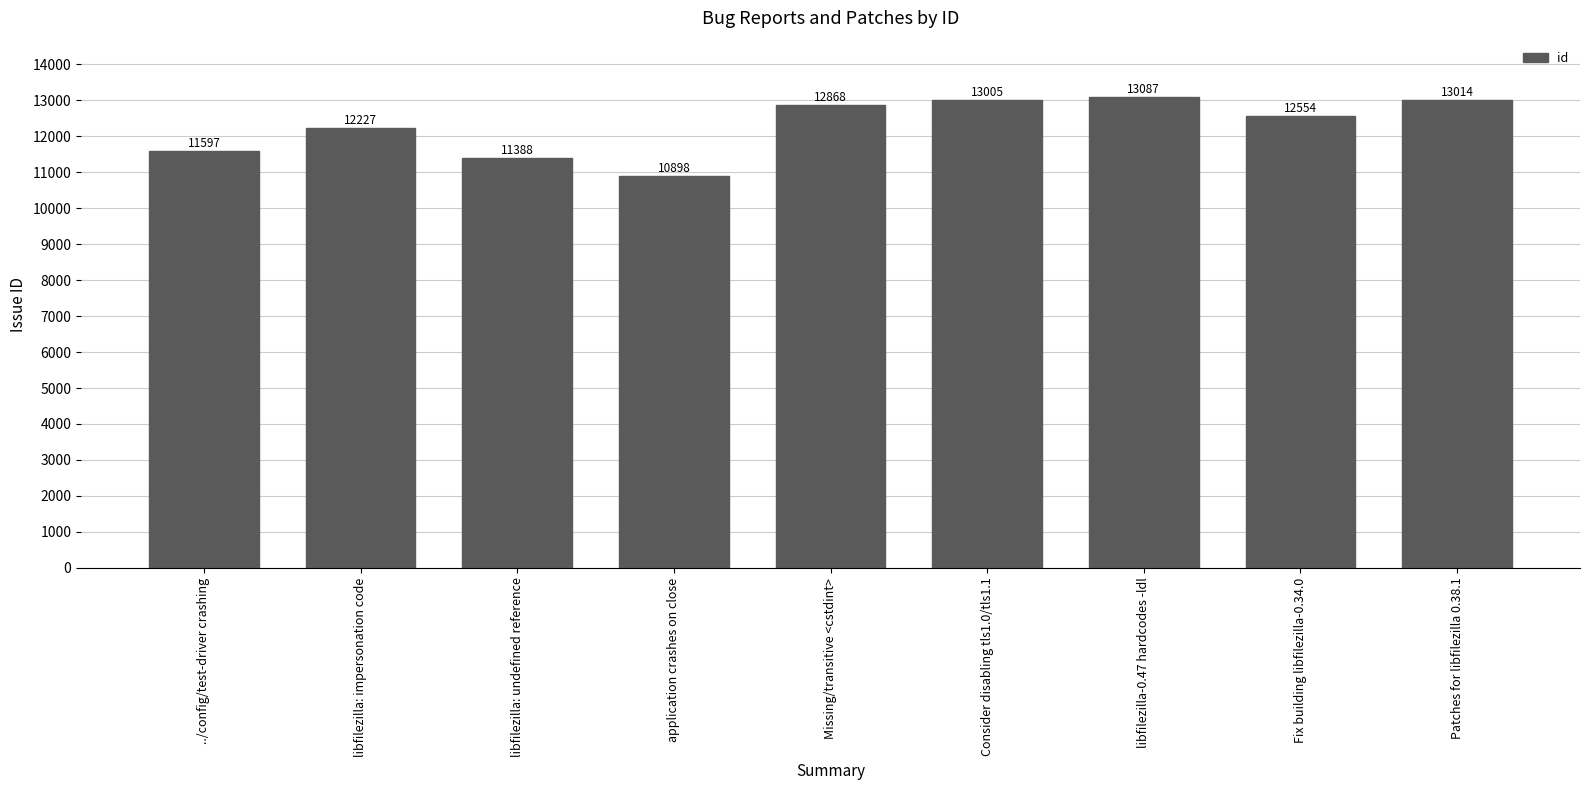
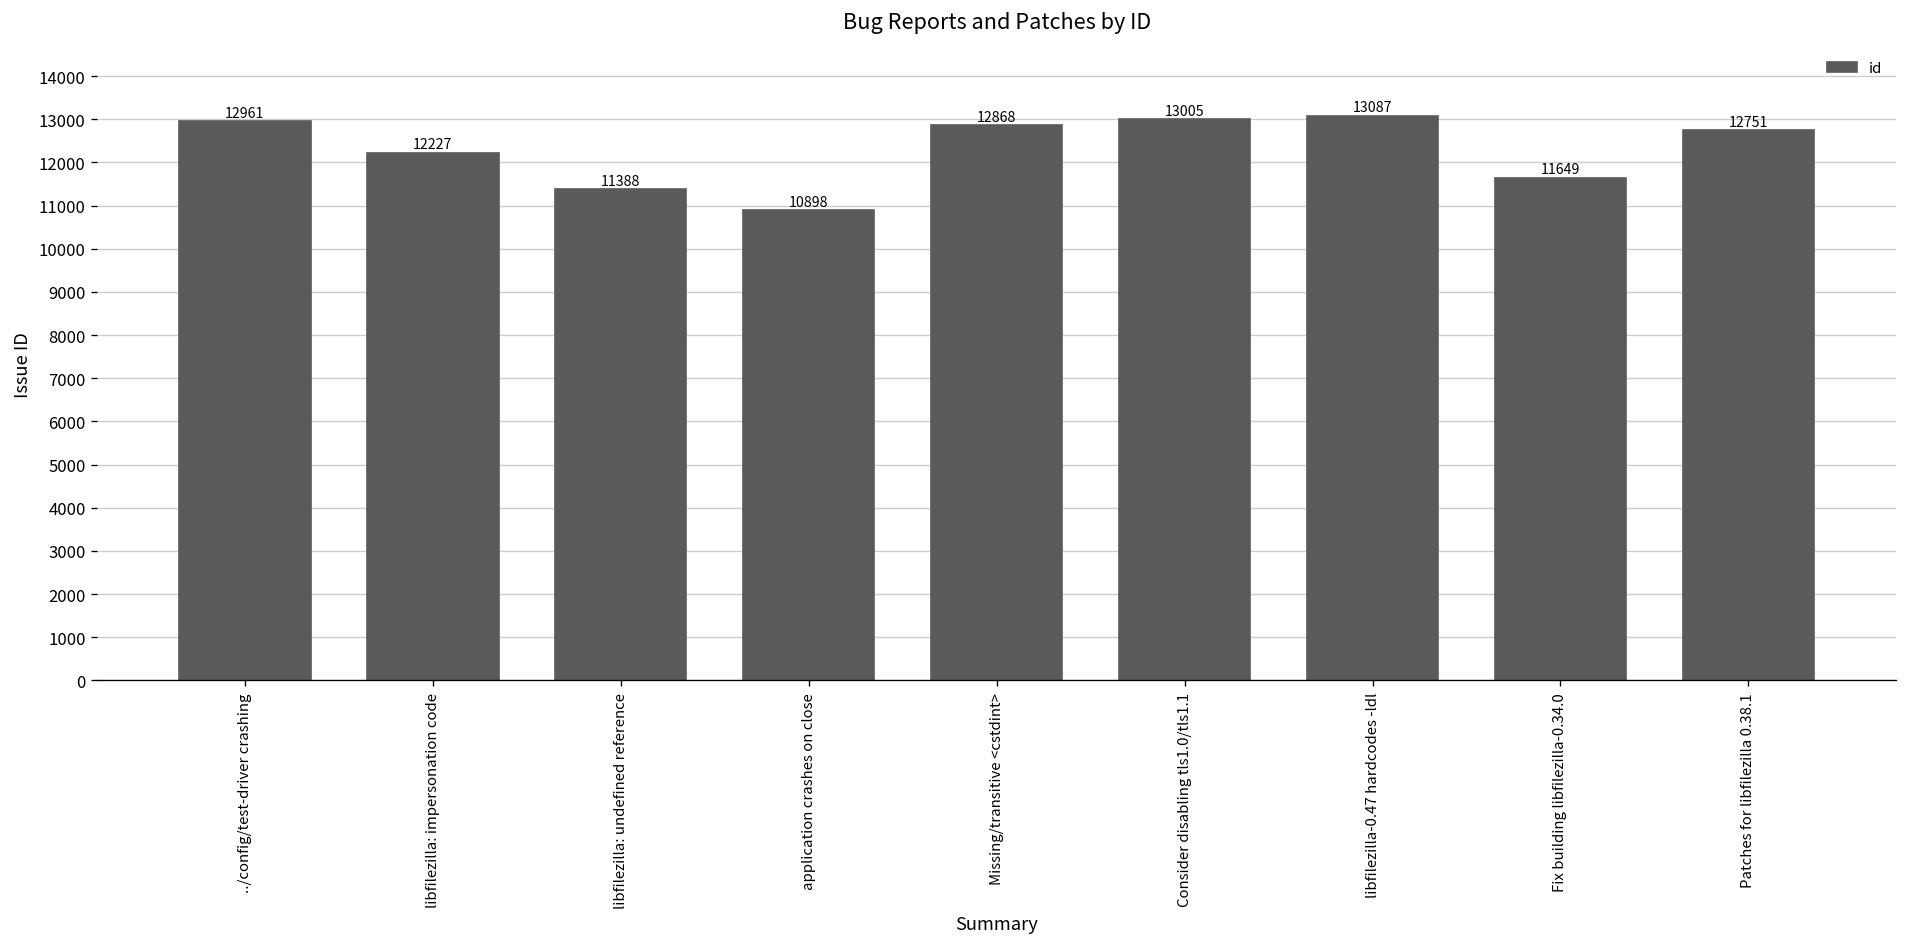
  {
-   "../config/test-driver crashing": 11597,
+   "../config/test-driver crashing": 12961,
    "libfilezilla: impersonation code": 12227,
    "libfilezilla: undefined reference": 11388,
    "application crashes on close": 10898,
    "Missing/transitive <cstdint>": 12868,
    "Consider disabling tls1.0/tls1.1": 13005,
    "libfilezilla-0.47 hardcodes -ldl": 13087,
-   "Fix building libfilezilla-0.34.0": 12554,
-   "Patches for libfilezilla 0.38.1": 13014
+   "Fix building libfilezilla-0.34.0": 11649,
+   "Patches for libfilezilla 0.38.1": 12751
  }
